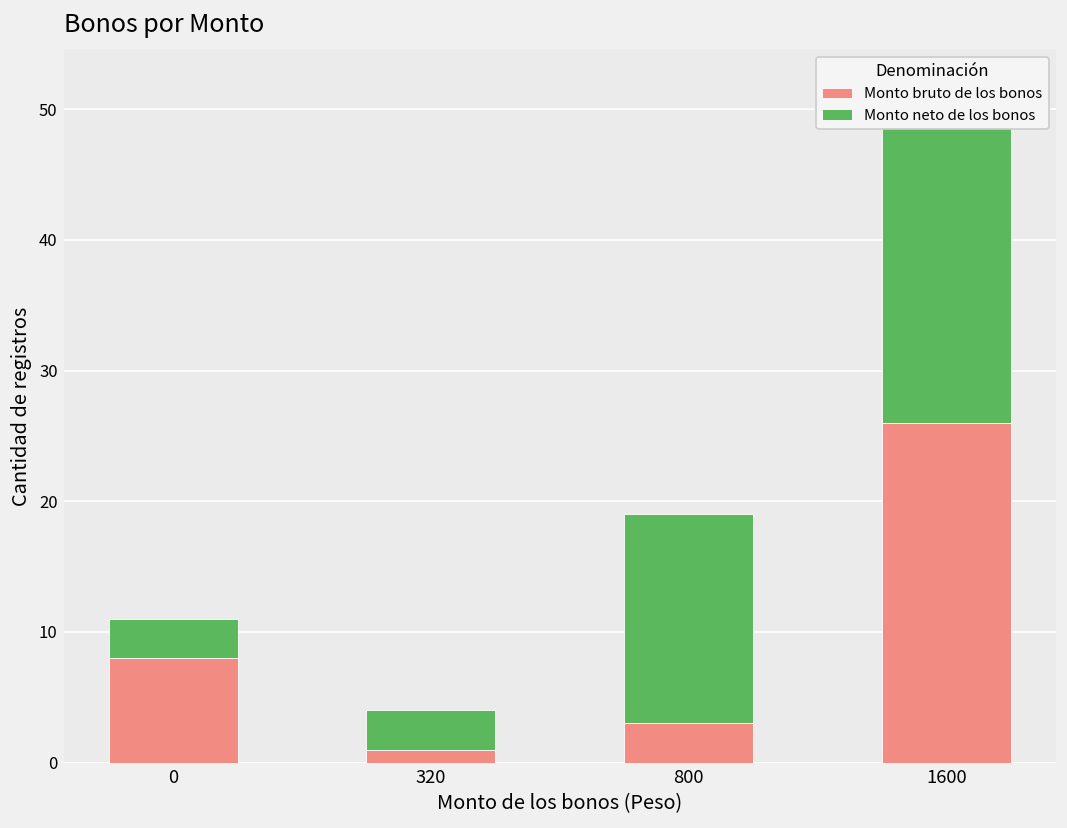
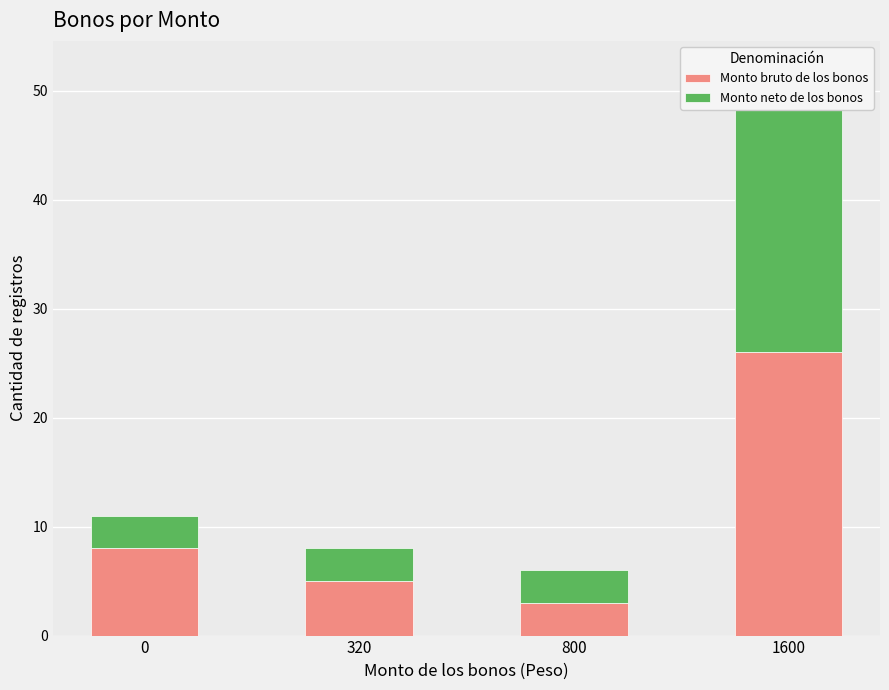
  {
    "Monto bruto de los bonos": {
      "0": 8,
-     "320": 1,
+     "320": 5,
      "800": 3,
      "1600": 26
    },
    "Monto neto de los bonos": {
      "0": 3,
      "320": 3,
-     "800": 16
+     "800": 3
    }
  }
